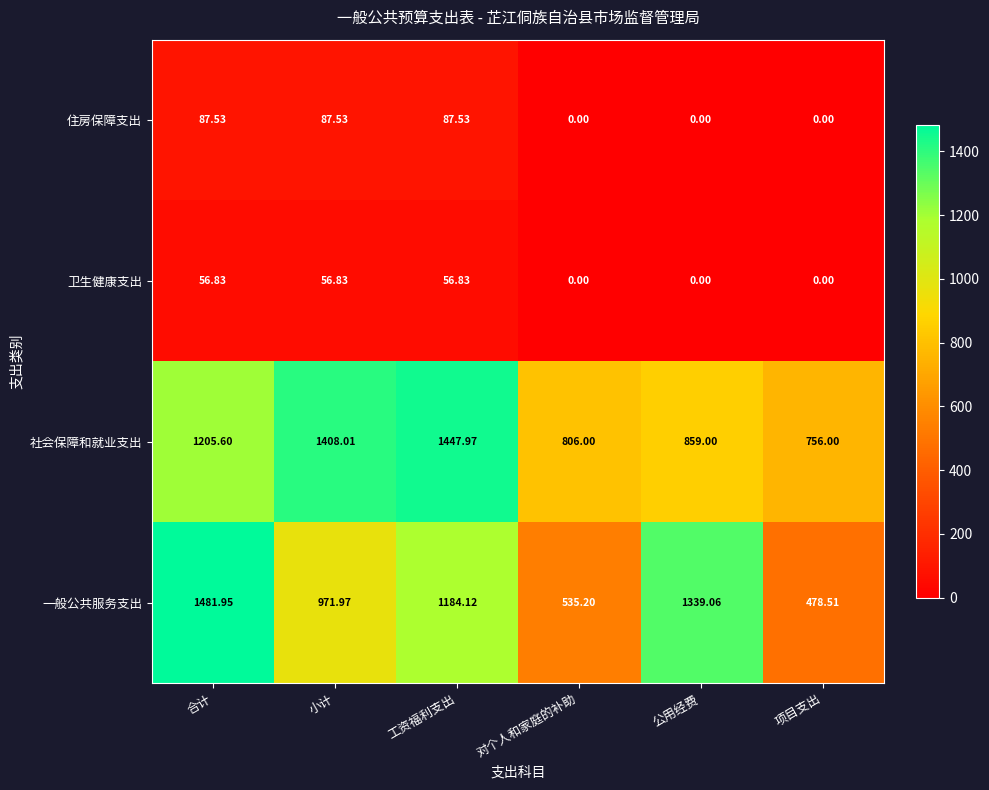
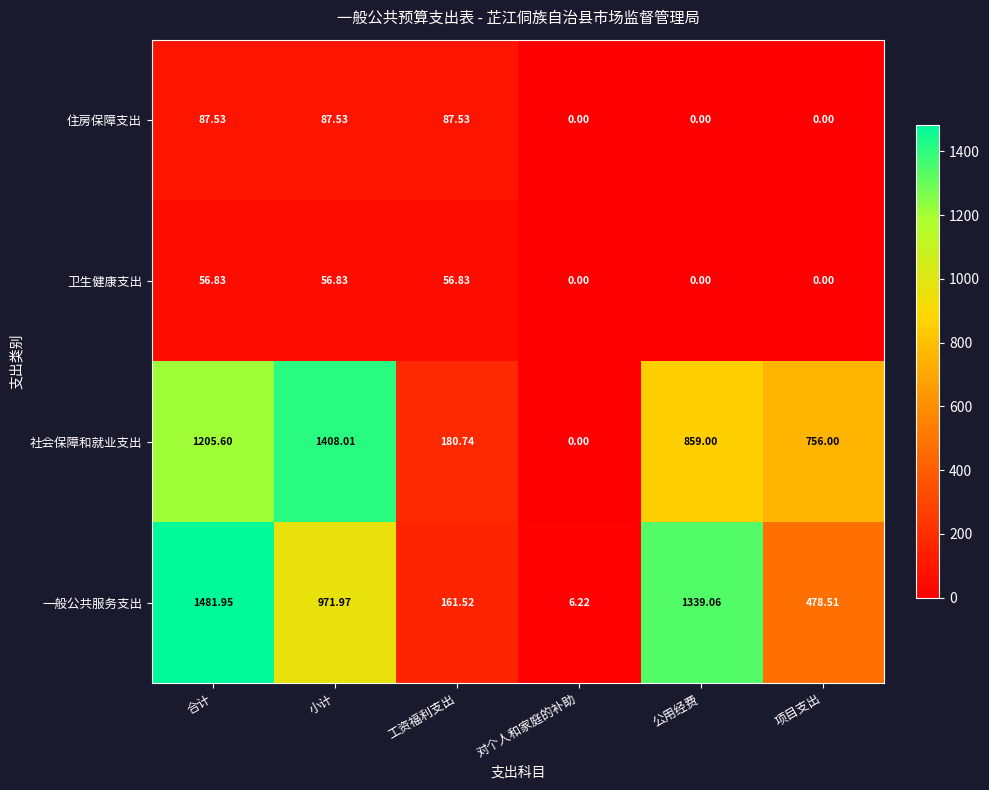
  {
    "住房保障支出": {
      "合计": 87.53,
      "小计": 87.53,
      "工资福利支出": 87.53,
      "对个人和家庭的补助": 0.00,
      "公用经费": 0.00,
      "项目支出": 0.00
    },
    "卫生健康支出": {
      "合计": 56.83,
      "小计": 56.83,
      "工资福利支出": 56.83,
      "对个人和家庭的补助": 0.00,
      "公用经费": 0.00,
      "项目支出": 0.00
    },
    "社会保障和就业支出": {
      "合计": 1205.60,
      "小计": 1408.01,
-     "工资福利支出": 1447.97,
-     "对个人和家庭的补助": 806.00,
+     "工资福利支出": 180.74,
+     "对个人和家庭的补助": 0.00,
      "公用经费": 859.00,
      "项目支出": 756.00
    },
    "一般公共服务支出": {
      "合计": 1481.95,
      "小计": 971.97,
-     "工资福利支出": 1184.12,
-     "对个人和家庭的补助": 535.20,
+     "工资福利支出": 161.52,
+     "对个人和家庭的补助": 6.22,
      "公用经费": 1339.06,
      "项目支出": 478.51
    }
  }
